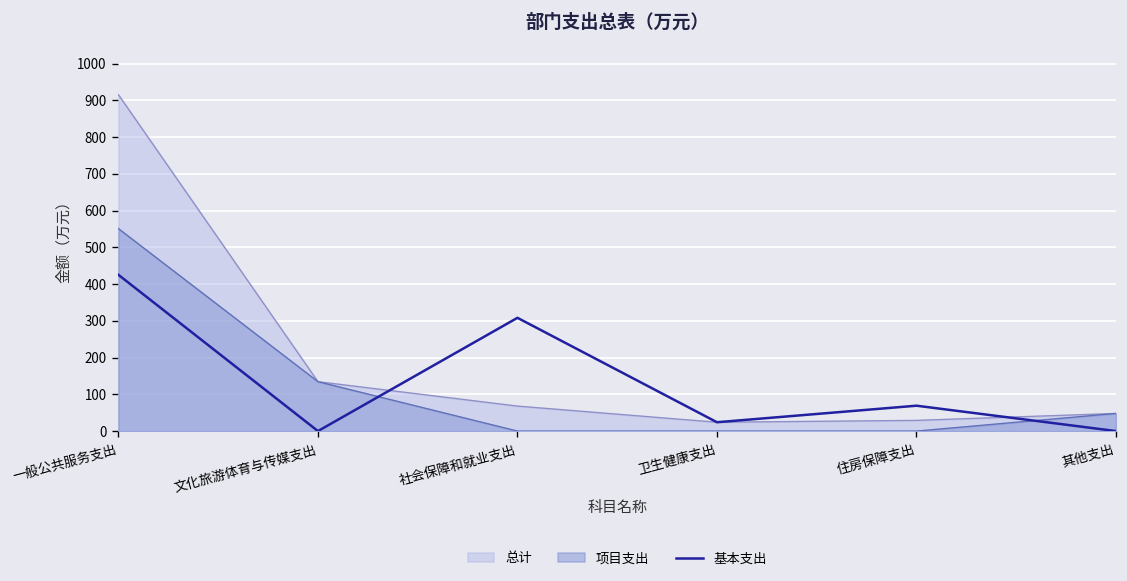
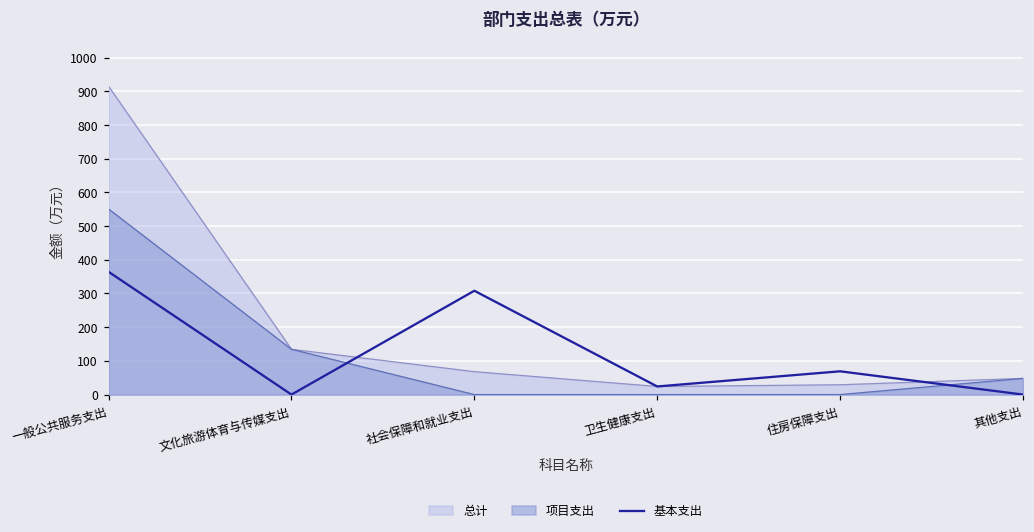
  {
    "基本支出": {
-     "一般公共服务支出": 430,
+     "一般公共服务支出": 360,
      "文化旅游体育与传媒支出": 0,
      "社会保障和就业支出": 310,
      "住房保障支出": 70,
      "其他支出": 0
    }
  }
